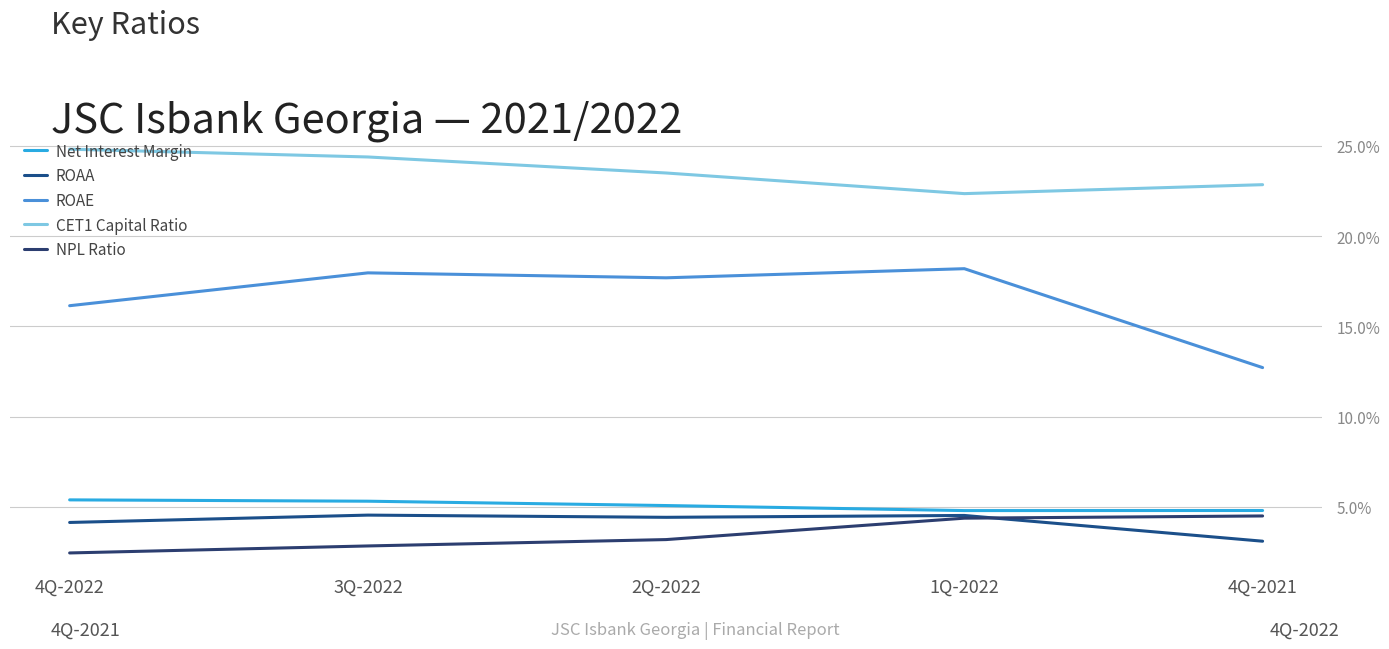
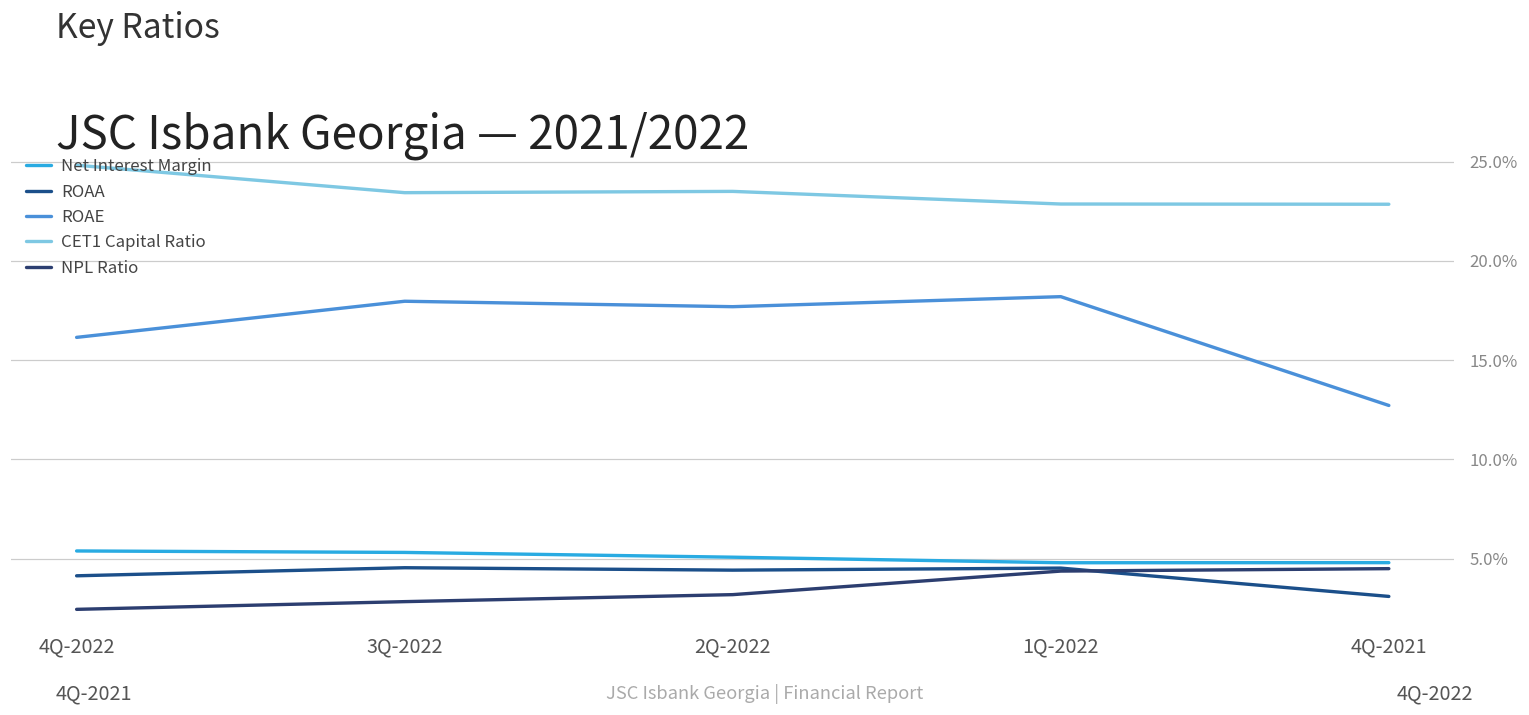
  {
    "CET1 Capital Ratio": {
      "4Q-2022": "24.8%",
-     "3Q-2022": "24.4%",
+     "3Q-2022": "23.4%",
      "2Q-2022": "23.5%",
-     "1Q-2022": "22.4%",
+     "1Q-2022": "22.9%",
      "4Q-2021": "22.9%"
    }
  }
